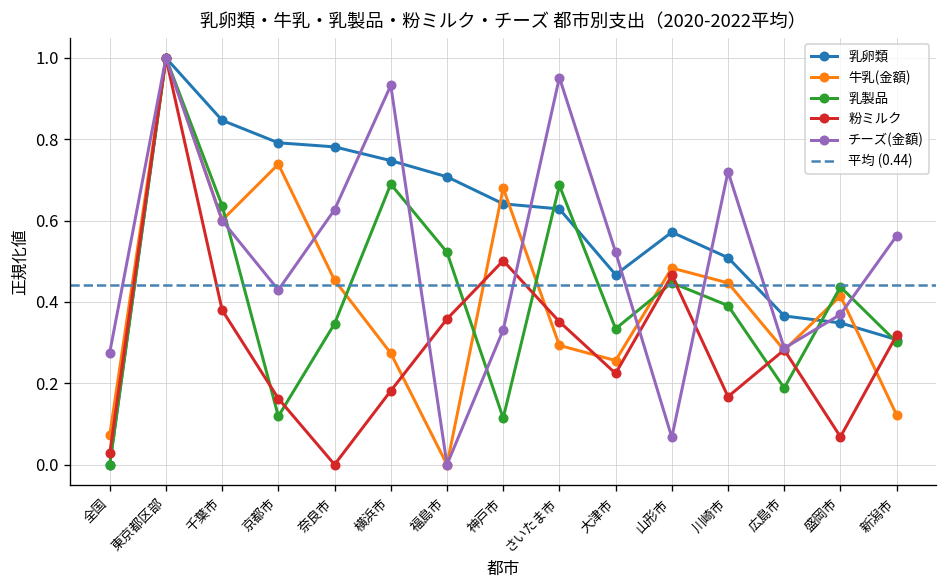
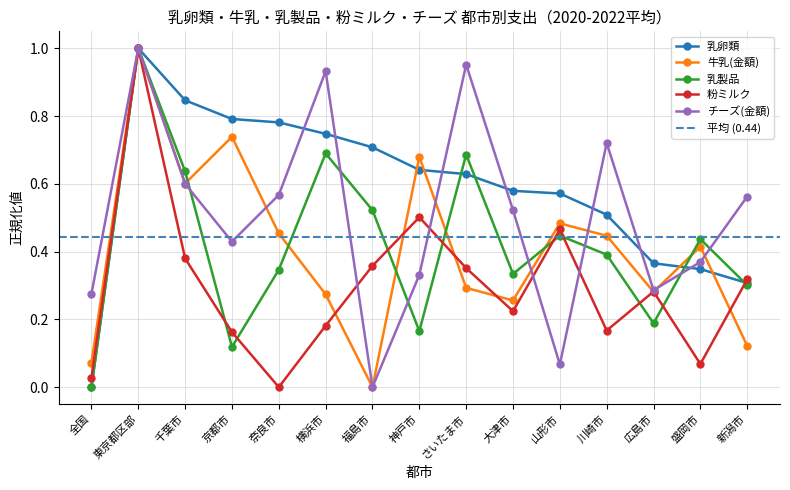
  {
    "乳卵類": {
      "千葉市": 0.85,
      "京都市": 0.79,
      "奈良市": 0.78,
      "横浜市": 0.75,
      "福島市": 0.71,
      "神戸市": 0.64,
      "さいたま市": 0.63,
-     "大津市": 0.47,
+     "大津市": 0.58,
      "山形市": 0.57,
      "川崎市": 0.51,
      "広島市": 0.37,
      "盛岡市": 0.35
    },
    "牛乳(金額)": {
      "全国": 0.07,
      "京都市": 0.74,
      "奈良市": 0.45,
      "横浜市": 0.27,
      "神戸市": 0.68,
      "さいたま市": 0.29,
      "大津市": 0.26,
      "山形市": 0.48,
      "川崎市": 0.45,
      "盛岡市": 0.41,
      "新潟市": 0.12
    },
    "乳製品": {
      "千葉市": 0.64,
      "京都市": 0.12,
      "奈良市": 0.35,
      "横浜市": 0.69,
      "福島市": 0.52,
-     "神戸市": 0.11,
+     "神戸市": 0.17,
      "さいたま市": 0.69,
      "大津市": 0.33,
      "山形市": 0.45,
      "川崎市": 0.39,
      "広島市": 0.19,
      "盛岡市": 0.44
    },
    "粉ミルク": {
      "全国": 0.03,
      "千葉市": 0.38,
      "京都市": 0.16,
      "奈良市": 0.00,
      "横浜市": 0.18,
      "福島市": 0.36,
      "神戸市": 0.50,
      "さいたま市": 0.35,
      "大津市": 0.22,
      "山形市": 0.47,
      "川崎市": 0.17,
      "盛岡市": 0.07,
      "新潟市": 0.32
    },
    "チーズ(金額)": {
      "全国": 0.28,
      "京都市": 0.43,
-     "奈良市": 0.63,
+     "奈良市": 0.57,
      "横浜市": 0.93,
      "神戸市": 0.33,
      "さいたま市": 0.95,
      "大津市": 0.52,
      "山形市": 0.07,
      "川崎市": 0.72,
      "盛岡市": 0.37,
      "新潟市": 0.56
    }
  }
